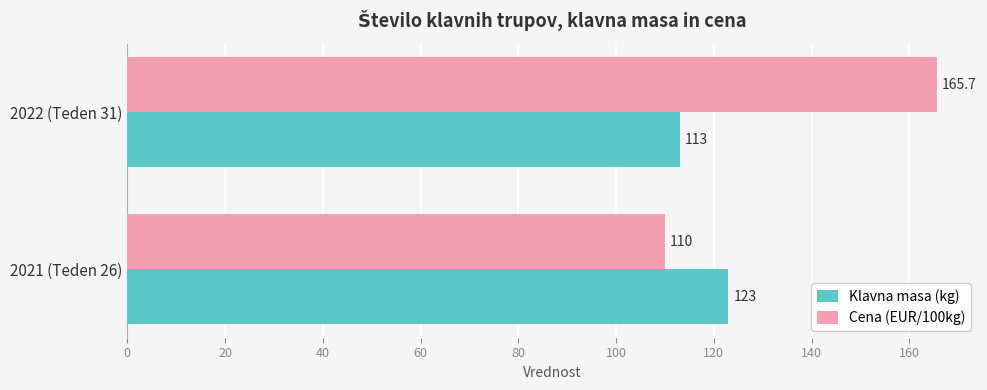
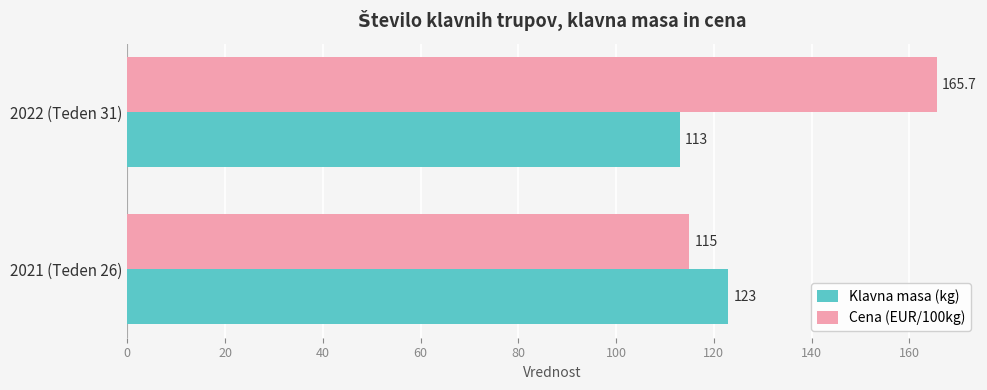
  {
    "Klavna masa (kg)": {
      "2022 (Teden 31)": 113,
      "2021 (Teden 26)": 123
    },
    "Cena (EUR/100kg)": {
      "2022 (Teden 31)": 165.7,
-     "2021 (Teden 26)": 110
+     "2021 (Teden 26)": 115
    }
  }
